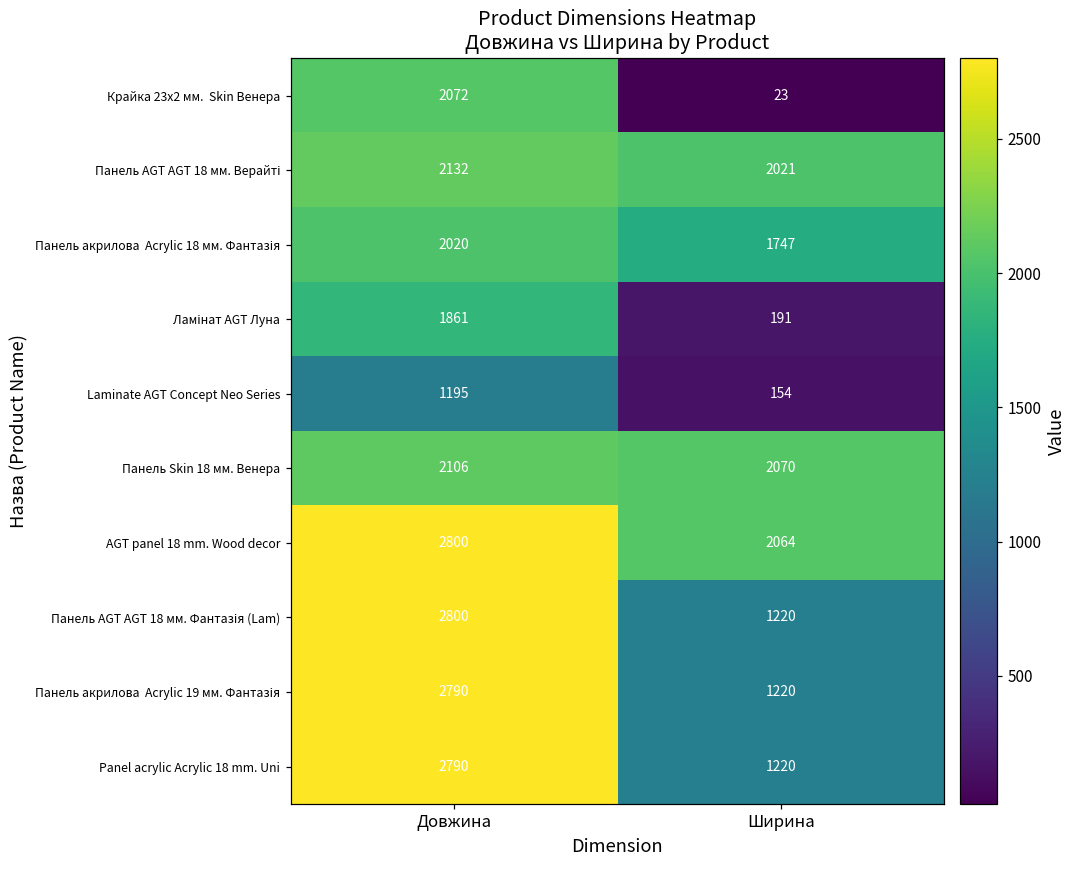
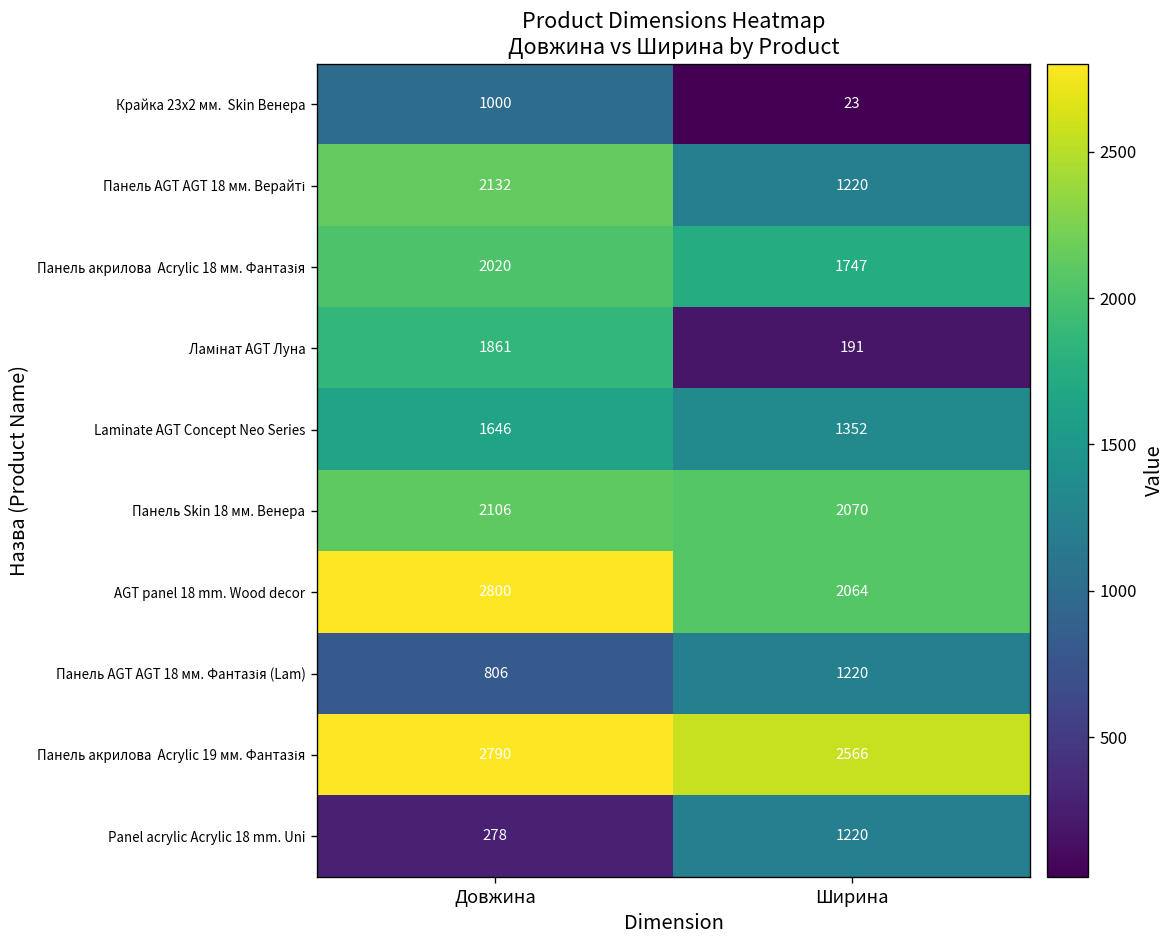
  {
    "Крайка 23x2 мм. Skin Венера": {
-     "Довжина": 2072,
+     "Довжина": 1000,
      "Ширина": 23
    },
    "Панель AGT AGT 18 мм. Верайті": {
      "Довжина": 2132,
-     "Ширина": 2021
+     "Ширина": 1220
    },
    "Панель акрилова Acrylic 18 мм. Фантазія": {
      "Довжина": 2020,
      "Ширина": 1747
    },
    "Ламінат AGT Луна": {
      "Довжина": 1861,
      "Ширина": 191
    },
    "Laminate AGT Concept Neo Series": {
-     "Довжина": 1195,
-     "Ширина": 154
+     "Довжина": 1646,
+     "Ширина": 1352
    },
    "Панель Skin 18 мм. Венера": {
      "Довжина": 2106,
      "Ширина": 2070
    },
    "AGT panel 18 mm. Wood decor": {
      "Довжина": 2800,
      "Ширина": 2064
    },
    "Панель AGT AGT 18 мм. Фантазія (Lam)": {
-     "Довжина": 2800,
+     "Довжина": 806,
      "Ширина": 1220
    },
    "Панель акрилова Acrylic 19 мм. Фантазія": {
      "Довжина": 2790,
-     "Ширина": 1220
+     "Ширина": 2566
    },
    "Panel acrylic Acrylic 18 mm. Uni": {
-     "Довжина": 2790,
+     "Довжина": 278,
      "Ширина": 1220
    }
  }
